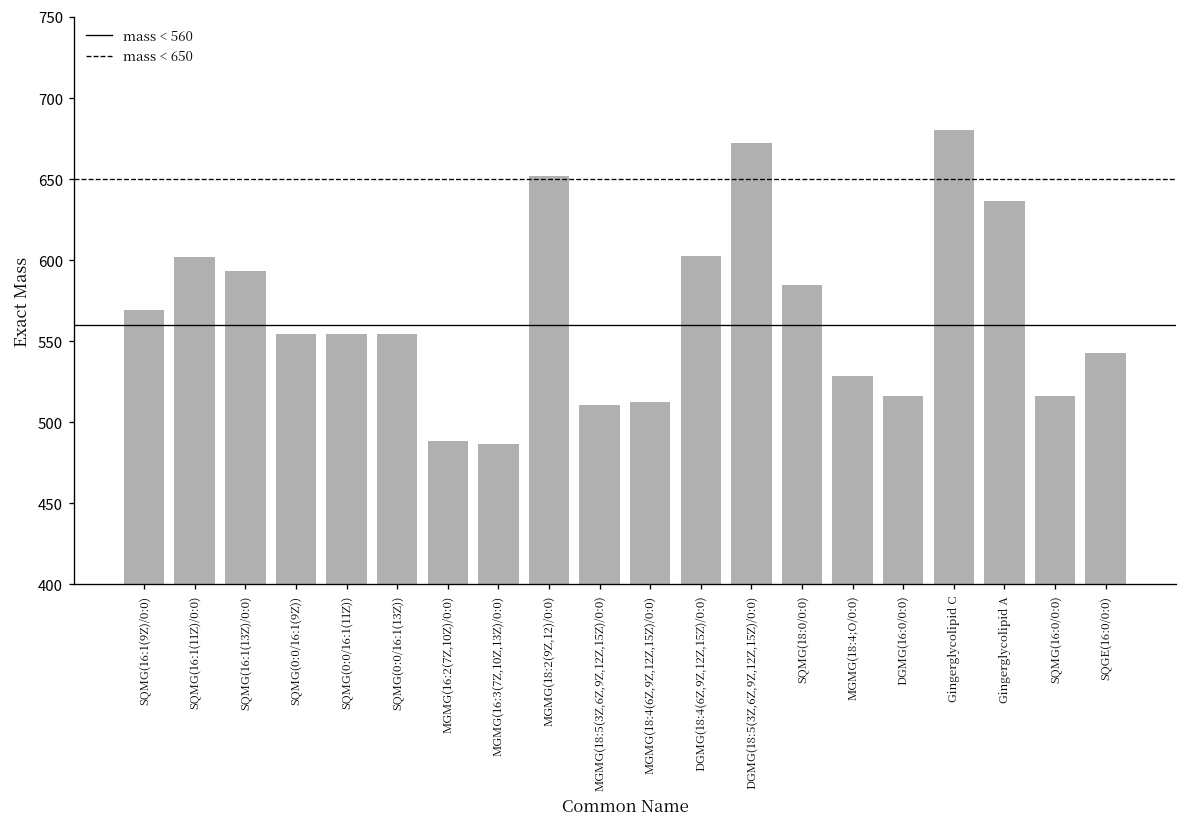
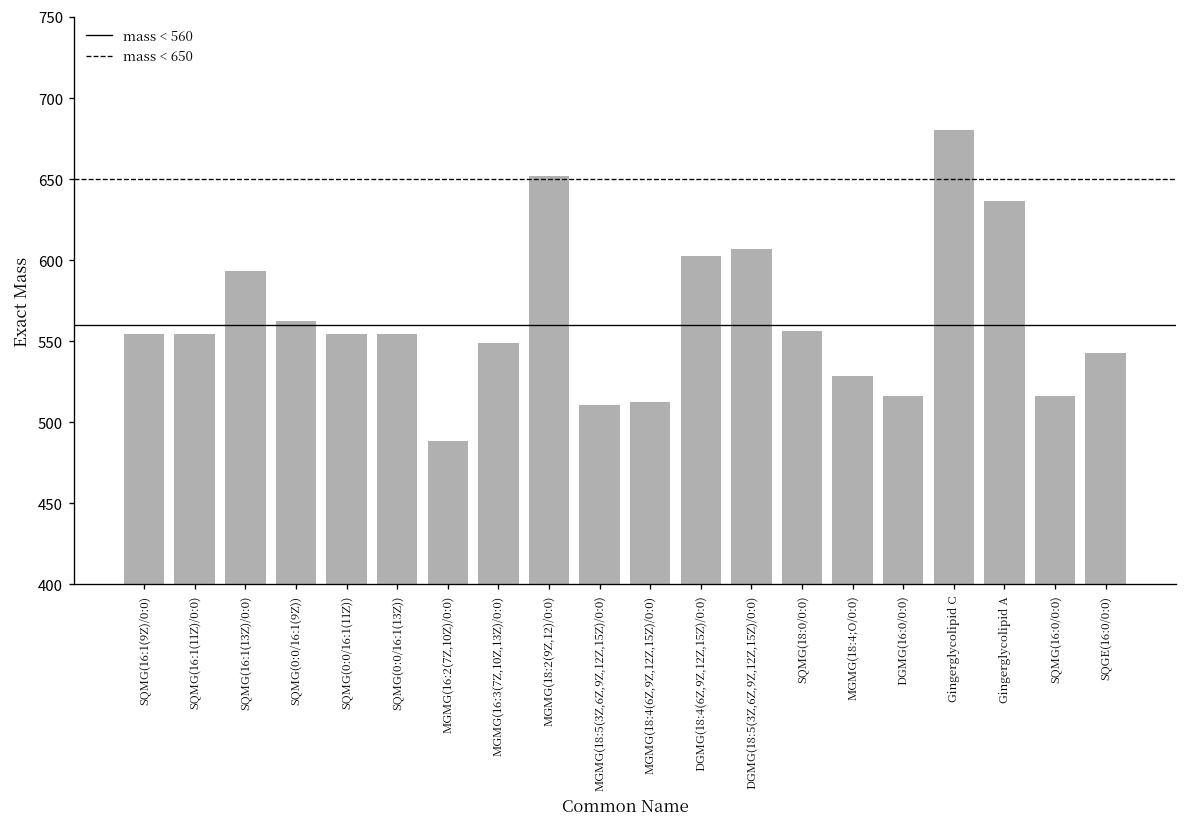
  {
-   "SQMG(16:1(9Z)/0:0)": 569,
-   "SQMG(16:1(11Z)/0:0)": 602,
+   "SQMG(16:1(9Z)/0:0)": 554,
+   "SQMG(16:1(11Z)/0:0)": 554,
    "SQMG(16:1(13Z)/0:0)": 593,
-   "SQMG(0:0/16:1(9Z))": 554,
+   "SQMG(0:0/16:1(9Z))": 563,
    "SQMG(0:0/16:1(11Z))": 554,
    "SQMG(0:0/16:1(13Z))": 554,
    "MGMG(16:2(7Z,10Z)/0:0)": 488,
-   "MGMG(16:3(7Z,10Z,13Z)/0:0)": 486,
+   "MGMG(16:3(7Z,10Z,13Z)/0:0)": 549,
    "MGMG(18:2(9Z,12)/0:0)": 652,
    "MGMG(18:5(3Z,6Z,9Z,12Z,15Z)/0:0)": 510,
    "MGMG(18:4(6Z,9Z,12Z,15Z)/0:0)": 512,
    "DGMG(18:4(6Z,9Z,12Z,15Z)/0:0)": 603,
-   "DGMG(18:5(3Z,6Z,9Z,12Z,15Z)/0:0)": 672,
-   "SQMG(18:0/0:0)": 584,
+   "DGMG(18:5(3Z,6Z,9Z,12Z,15Z)/0:0)": 607,
+   "SQMG(18:0/0:0)": 556,
    "MGMG(18:4;O/0:0)": 528,
    "DGMG(16:0/0:0)": 516,
    "Gingerglycolipid C": 680,
    "Gingerglycolipid A": 637,
    "SQMG(16:0/0:0)": 516,
    "SQGE(16:0/0:0)": 542
  }
